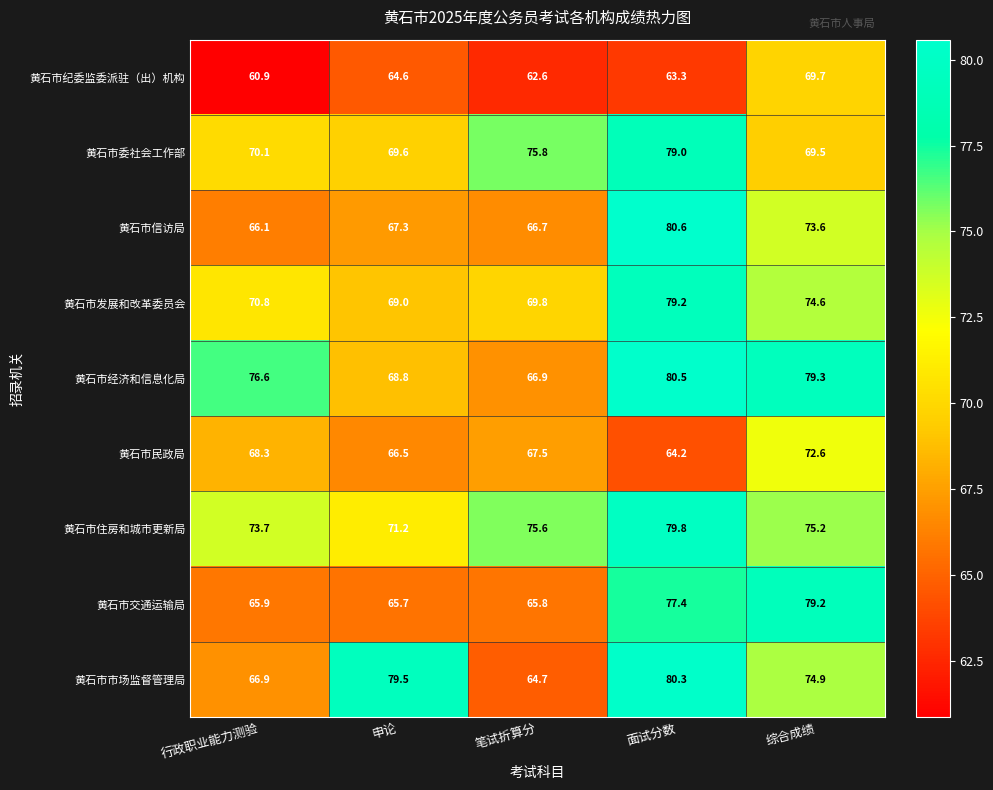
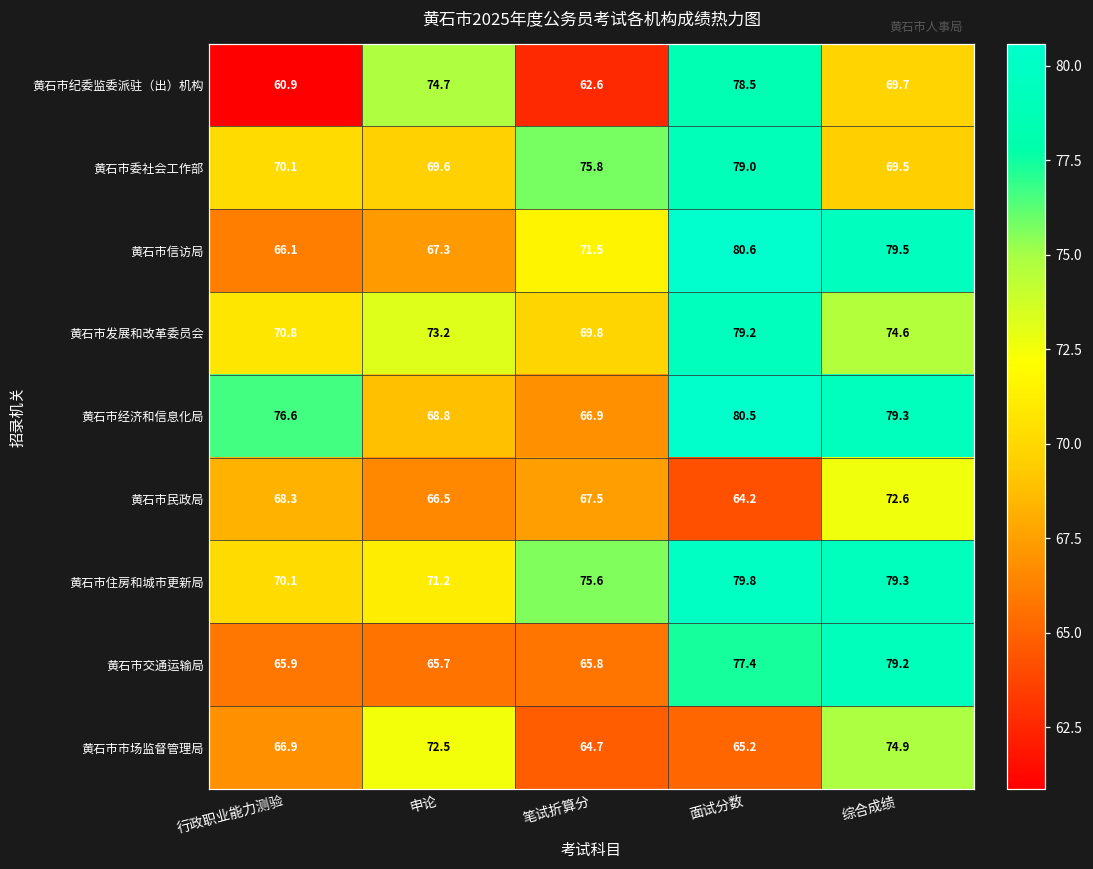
  {
    "黄石市纪委监委派驻（出）机构": {
      "行政职业能力测验": 60.9,
-     "申论": 64.6,
+     "申论": 74.7,
      "笔试折算分": 62.6,
-     "面试分数": 63.3,
+     "面试分数": 78.5,
      "综合成绩": 69.7
    },
    "黄石市委社会工作部": {
      "行政职业能力测验": 70.1,
      "申论": 69.6,
      "笔试折算分": 75.8,
      "面试分数": 79.0,
      "综合成绩": 69.5
    },
    "黄石市信访局": {
      "行政职业能力测验": 66.1,
      "申论": 67.3,
-     "笔试折算分": 66.7,
+     "笔试折算分": 71.5,
      "面试分数": 80.6,
-     "综合成绩": 73.6
+     "综合成绩": 79.5
    },
    "黄石市发展和改革委员会": {
      "行政职业能力测验": 70.8,
-     "申论": 69.0,
+     "申论": 73.2,
      "笔试折算分": 69.8,
      "面试分数": 79.2,
      "综合成绩": 74.6
    },
    "黄石市经济和信息化局": {
      "行政职业能力测验": 76.6,
      "申论": 68.8,
      "笔试折算分": 66.9,
      "面试分数": 80.5,
      "综合成绩": 79.3
    },
    "黄石市民政局": {
      "行政职业能力测验": 68.3,
      "申论": 66.5,
      "笔试折算分": 67.5,
      "面试分数": 64.2,
      "综合成绩": 72.6
    },
    "黄石市住房和城市更新局": {
-     "行政职业能力测验": 73.7,
+     "行政职业能力测验": 70.1,
      "申论": 71.2,
      "笔试折算分": 75.6,
      "面试分数": 79.8,
-     "综合成绩": 75.2
+     "综合成绩": 79.3
    },
    "黄石市交通运输局": {
      "行政职业能力测验": 65.9,
      "申论": 65.7,
      "笔试折算分": 65.8,
      "面试分数": 77.4,
      "综合成绩": 79.2
    },
    "黄石市市场监督管理局": {
      "行政职业能力测验": 66.9,
-     "申论": 79.5,
+     "申论": 72.5,
      "笔试折算分": 64.7,
-     "面试分数": 80.3,
+     "面试分数": 65.2,
      "综合成绩": 74.9
    }
  }
